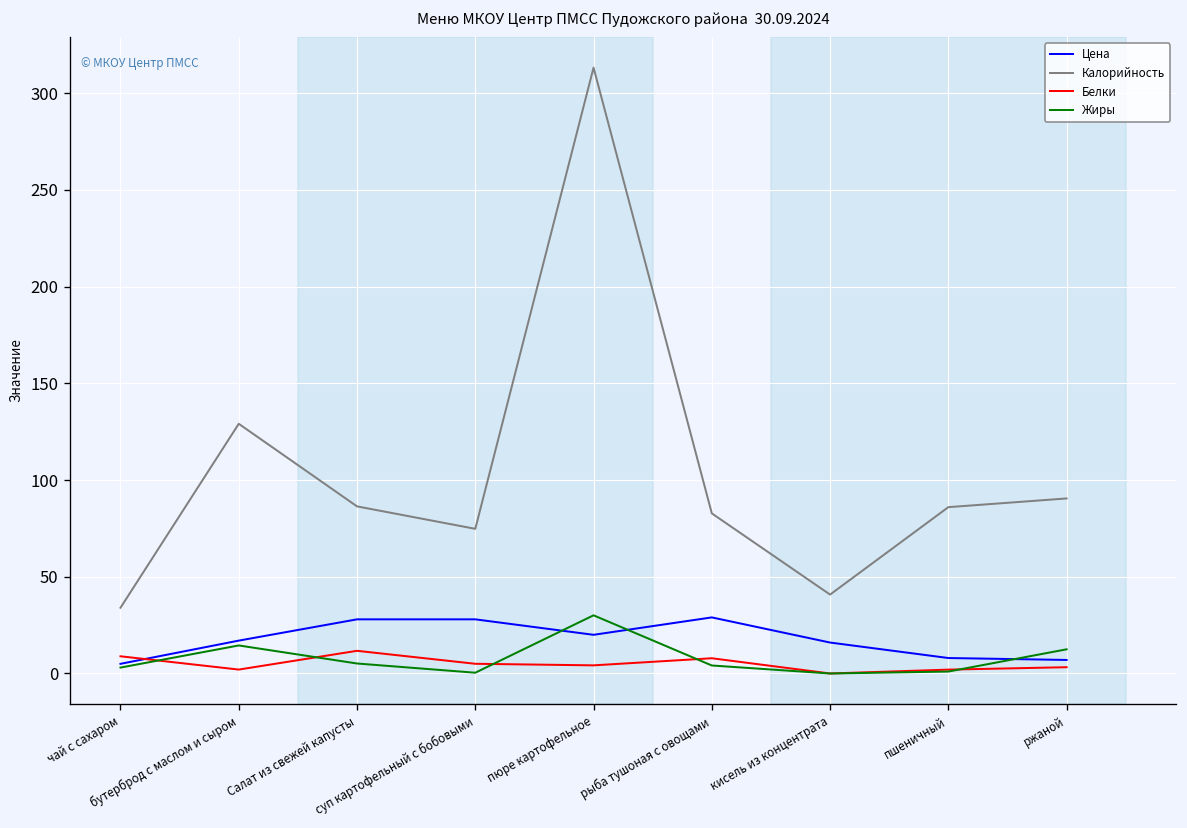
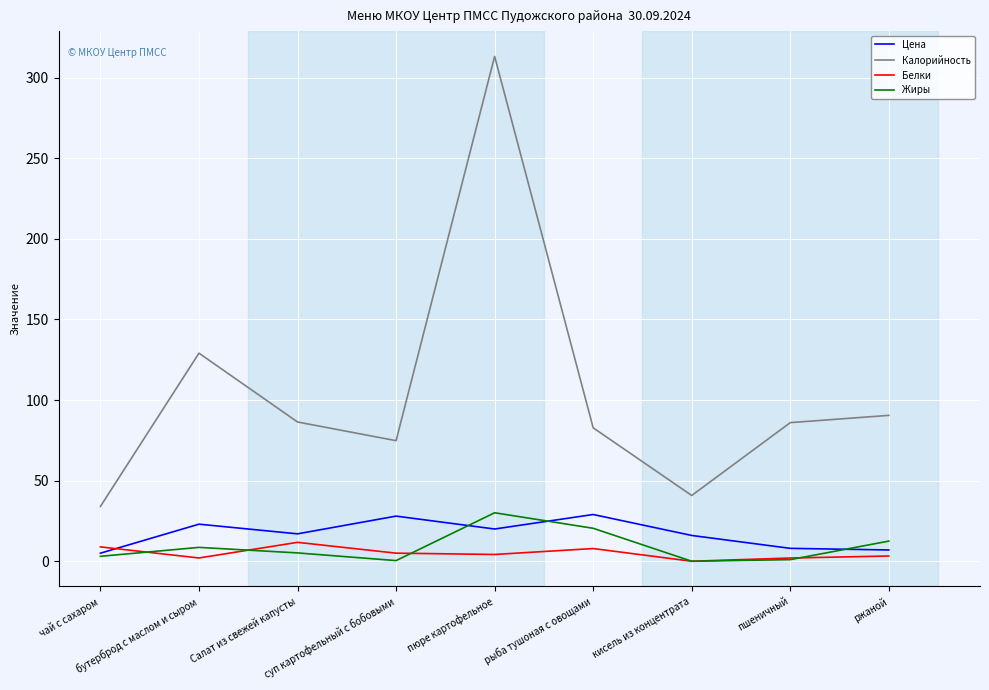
  {
    "Цена": {
      "чай с сахаром": 5,
-     "бутерброд с маслом и сыром": 17,
-     "Салат из свежей капусты": 28,
+     "бутерброд с маслом и сыром": 23,
+     "Салат из свежей капусты": 17,
      "суп картофельный с бобовыми": 28,
      "пюре картофельное": 20,
      "рыба тушоная с овощами": 29,
      "кисель из концентрата": 16,
      "пшеничный": 8,
      "ржаной": 7
    },
    "Калорийность": {
      "чай с сахаром": 34,
      "бутерброд с маслом и сыром": 129,
      "Салат из свежей капусты": 86,
      "суп картофельный с бобовыми": 75,
      "пюре картофельное": 313,
      "рыба тушоная с овощами": 83,
      "кисель из концентрата": 41,
      "пшеничный": 86,
      "ржаной": 91
    },
    "Белки": {
      "чай с сахаром": 9,
      "бутерброд с маслом и сыром": 2,
      "Салат из свежей капусты": 12,
      "суп картофельный с бобовыми": 5,
      "пюре картофельное": 4,
      "рыба тушоная с овощами": 8,
      "ржаной": 3
    },
    "Жиры": {
      "чай с сахаром": 3,
-     "бутерброд с маслом и сыром": 15,
+     "бутерброд с маслом и сыром": 9,
      "Салат из свежей капусты": 5,
      "суп картофельный с бобовыми": 0,
      "пюре картофельное": 30,
-     "рыба тушоная с овощами": 4,
+     "рыба тушоная с овощами": 20,
      "ржаной": 13
    }
  }
